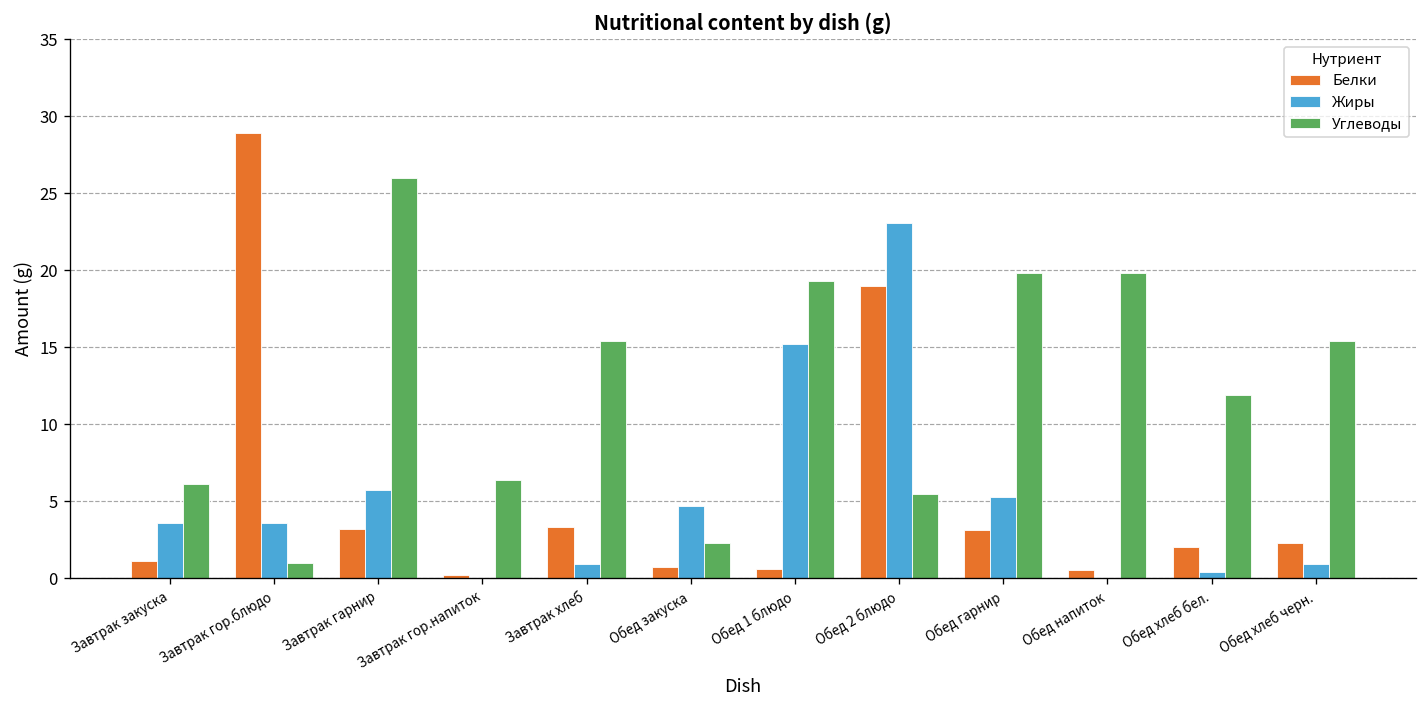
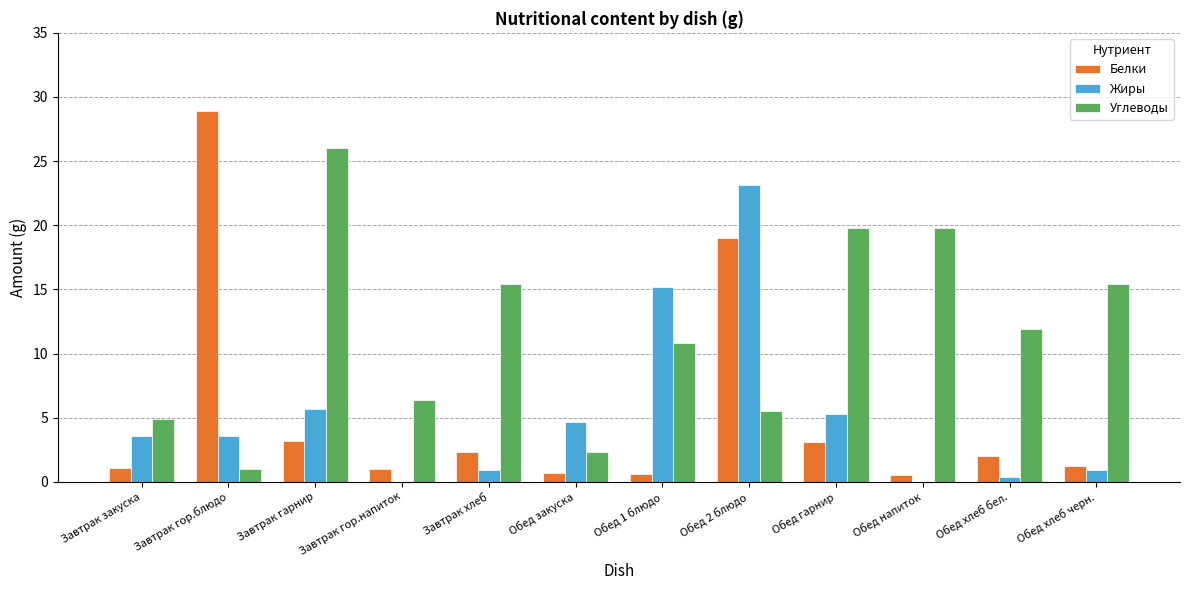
  {
    "Белки": {
      "Завтрак закуска": 1.1,
      "Завтрак гор.блюдо": 28.9,
      "Завтрак гарнир": 3.2,
-     "Завтрак гор.напиток": 0.2,
-     "Завтрак хлеб": 3.3,
+     "Завтрак гор.напиток": 1.0,
+     "Завтрак хлеб": 2.3,
      "Обед закуска": 0.7,
      "Обед 1 блюдо": 0.6,
      "Обед 2 блюдо": 19.0,
      "Обед гарнир": 3.1,
      "Обед напиток": 0.5,
      "Обед хлеб бел.": 2.0,
-     "Обед хлеб черн.": 2.3
+     "Обед хлеб черн.": 1.2
    },
    "Жиры": {
      "Завтрак закуска": 3.6,
      "Завтрак гор.блюдо": 3.6,
      "Завтрак гарнир": 5.7,
      "Завтрак гор.напиток": 0.0,
      "Завтрак хлеб": 0.9,
      "Обед закуска": 4.7,
      "Обед 1 блюдо": 15.2,
      "Обед 2 блюдо": 23.1,
      "Обед гарнир": 5.3,
      "Обед напиток": 0.0,
      "Обед хлеб бел.": 0.4,
      "Обед хлеб черн.": 0.9
    },
    "Углеводы": {
-     "Завтрак закуска": 6.1,
+     "Завтрак закуска": 4.9,
      "Завтрак гор.блюдо": 1.0,
      "Завтрак гарнир": 26.0,
      "Завтрак гор.напиток": 6.4,
      "Завтрак хлеб": 15.4,
      "Обед закуска": 2.3,
-     "Обед 1 блюдо": 19.3,
+     "Обед 1 блюдо": 10.8,
      "Обед 2 блюдо": 5.5,
      "Обед гарнир": 19.8,
      "Обед напиток": 19.8,
      "Обед хлеб бел.": 11.9,
      "Обед хлеб черн.": 15.4
    }
  }
